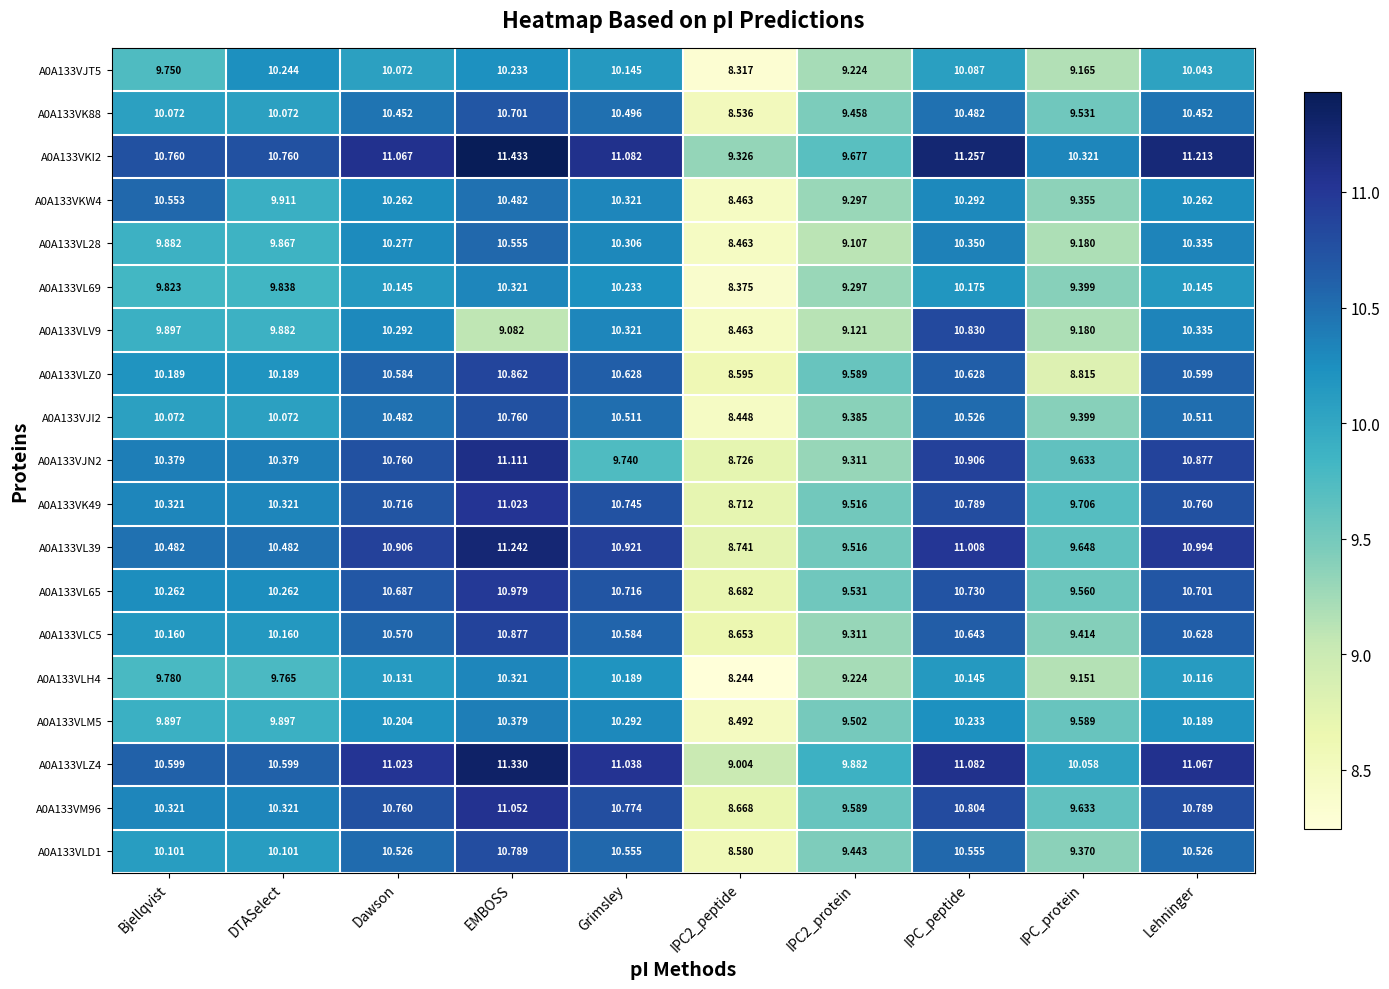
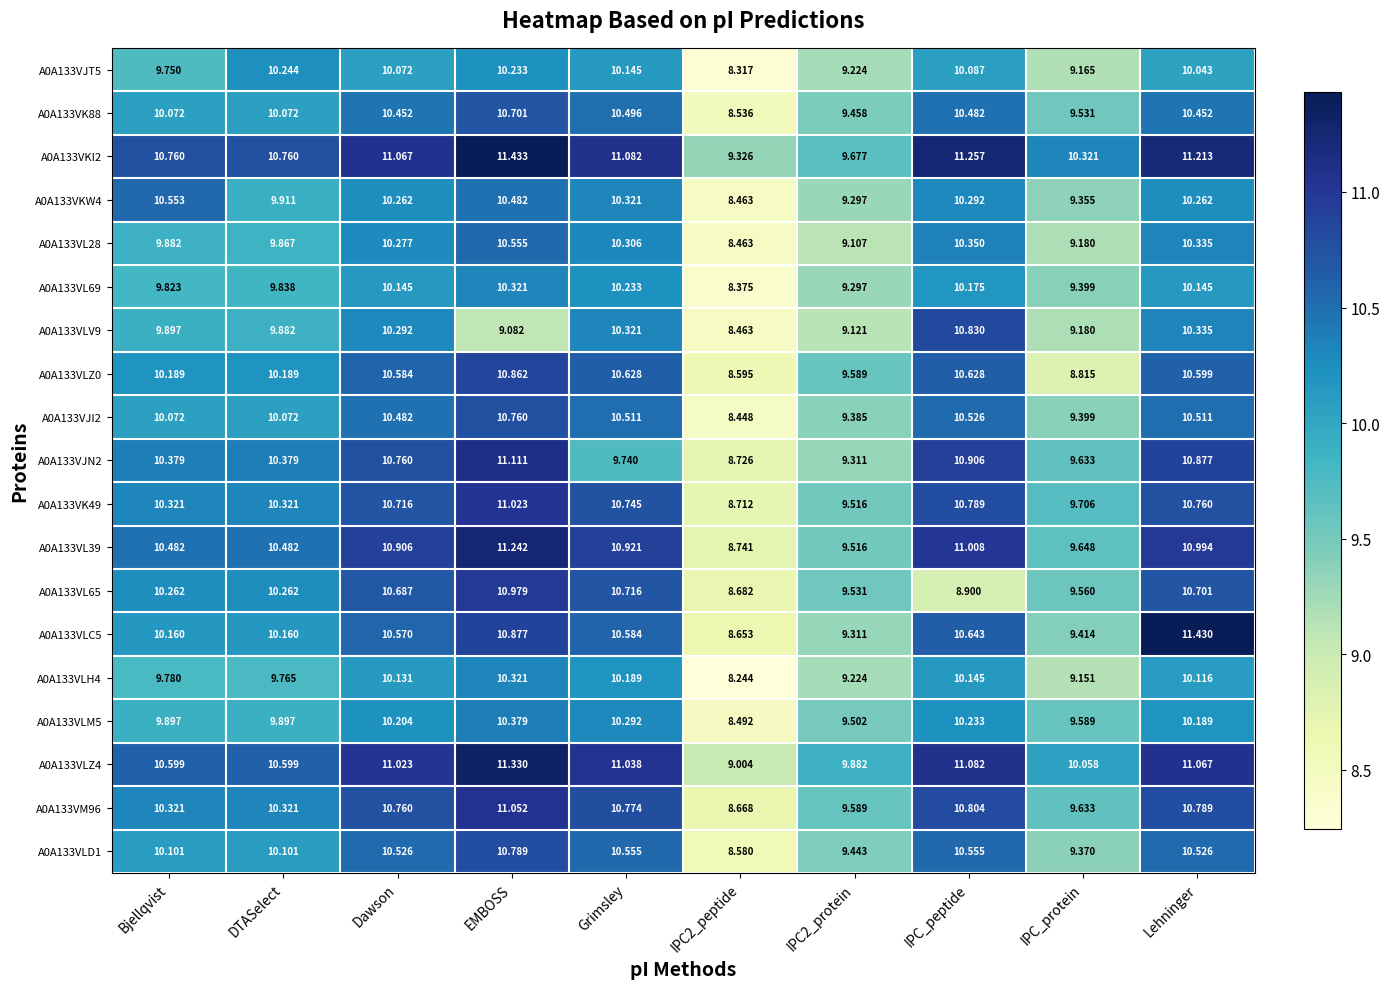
  {
    "A0A133VJT5": {
      "Bjellqvist": 9.750,
      "DTASelect": 10.244,
      "Dawson": 10.072,
      "EMBOSS": 10.233,
      "Grimsley": 10.145,
      "IPC2_peptide": 8.317,
      "IPC2_protein": 9.224,
      "IPC_peptide": 10.087,
      "IPC_protein": 9.165,
      "Lehninger": 10.043
    },
    "A0A133VK88": {
      "Bjellqvist": 10.072,
      "DTASelect": 10.072,
      "Dawson": 10.452,
      "EMBOSS": 10.701,
      "Grimsley": 10.496,
      "IPC2_peptide": 8.536,
      "IPC2_protein": 9.458,
      "IPC_peptide": 10.482,
      "IPC_protein": 9.531,
      "Lehninger": 10.452
    },
    "A0A133VKI2": {
      "Bjellqvist": 10.760,
      "DTASelect": 10.760,
      "Dawson": 11.067,
      "EMBOSS": 11.433,
      "Grimsley": 11.082,
      "IPC2_peptide": 9.326,
      "IPC2_protein": 9.677,
      "IPC_peptide": 11.257,
      "IPC_protein": 10.321,
      "Lehninger": 11.213
    },
    "A0A133VKW4": {
      "Bjellqvist": 10.553,
      "DTASelect": 9.911,
      "Dawson": 10.262,
      "EMBOSS": 10.482,
      "Grimsley": 10.321,
      "IPC2_peptide": 8.463,
      "IPC2_protein": 9.297,
      "IPC_peptide": 10.292,
      "IPC_protein": 9.355,
      "Lehninger": 10.262
    },
    "A0A133VL28": {
      "Bjellqvist": 9.882,
      "DTASelect": 9.867,
      "Dawson": 10.277,
      "EMBOSS": 10.555,
      "Grimsley": 10.306,
      "IPC2_peptide": 8.463,
      "IPC2_protein": 9.107,
      "IPC_peptide": 10.350,
      "IPC_protein": 9.180,
      "Lehninger": 10.335
    },
    "A0A133VL69": {
      "Bjellqvist": 9.823,
      "DTASelect": 9.838,
      "Dawson": 10.145,
      "EMBOSS": 10.321,
      "Grimsley": 10.233,
      "IPC2_peptide": 8.375,
      "IPC2_protein": 9.297,
      "IPC_peptide": 10.175,
      "IPC_protein": 9.399,
      "Lehninger": 10.145
    },
    "A0A133VLV9": {
      "Bjellqvist": 9.897,
      "DTASelect": 9.882,
      "Dawson": 10.292,
      "EMBOSS": 9.082,
      "Grimsley": 10.321,
      "IPC2_peptide": 8.463,
      "IPC2_protein": 9.121,
      "IPC_peptide": 10.830,
      "IPC_protein": 9.180,
      "Lehninger": 10.335
    },
    "A0A133VLZ0": {
      "Bjellqvist": 10.189,
      "DTASelect": 10.189,
      "Dawson": 10.584,
      "EMBOSS": 10.862,
      "Grimsley": 10.628,
      "IPC2_peptide": 8.595,
      "IPC2_protein": 9.589,
      "IPC_peptide": 10.628,
      "IPC_protein": 8.815,
      "Lehninger": 10.599
    },
    "A0A133VJI2": {
      "Bjellqvist": 10.072,
      "DTASelect": 10.072,
      "Dawson": 10.482,
      "EMBOSS": 10.760,
      "Grimsley": 10.511,
      "IPC2_peptide": 8.448,
      "IPC2_protein": 9.385,
      "IPC_peptide": 10.526,
      "IPC_protein": 9.399,
      "Lehninger": 10.511
    },
    "A0A133VJN2": {
      "Bjellqvist": 10.379,
      "DTASelect": 10.379,
      "Dawson": 10.760,
      "EMBOSS": 11.111,
      "Grimsley": 9.740,
      "IPC2_peptide": 8.726,
      "IPC2_protein": 9.311,
      "IPC_peptide": 10.906,
      "IPC_protein": 9.633,
      "Lehninger": 10.877
    },
    "A0A133VK49": {
      "Bjellqvist": 10.321,
      "DTASelect": 10.321,
      "Dawson": 10.716,
      "EMBOSS": 11.023,
      "Grimsley": 10.745,
      "IPC2_peptide": 8.712,
      "IPC2_protein": 9.516,
      "IPC_peptide": 10.789,
      "IPC_protein": 9.706,
      "Lehninger": 10.760
    },
    "A0A133VL39": {
      "Bjellqvist": 10.482,
      "DTASelect": 10.482,
      "Dawson": 10.906,
      "EMBOSS": 11.242,
      "Grimsley": 10.921,
      "IPC2_peptide": 8.741,
      "IPC2_protein": 9.516,
      "IPC_peptide": 11.008,
      "IPC_protein": 9.648,
      "Lehninger": 10.994
    },
    "A0A133VL65": {
      "Bjellqvist": 10.262,
      "DTASelect": 10.262,
      "Dawson": 10.687,
      "EMBOSS": 10.979,
      "Grimsley": 10.716,
      "IPC2_peptide": 8.682,
      "IPC2_protein": 9.531,
-     "IPC_peptide": 10.730,
+     "IPC_peptide": 8.900,
      "IPC_protein": 9.560,
      "Lehninger": 10.701
    },
    "A0A133VLC5": {
      "Bjellqvist": 10.160,
      "DTASelect": 10.160,
      "Dawson": 10.570,
      "EMBOSS": 10.877,
      "Grimsley": 10.584,
      "IPC2_peptide": 8.653,
      "IPC2_protein": 9.311,
      "IPC_peptide": 10.643,
      "IPC_protein": 9.414,
-     "Lehninger": 10.628
+     "Lehninger": 11.430
    },
    "A0A133VLH4": {
      "Bjellqvist": 9.780,
      "DTASelect": 9.765,
      "Dawson": 10.131,
      "EMBOSS": 10.321,
      "Grimsley": 10.189,
      "IPC2_peptide": 8.244,
      "IPC2_protein": 9.224,
      "IPC_peptide": 10.145,
      "IPC_protein": 9.151,
      "Lehninger": 10.116
    },
    "A0A133VLM5": {
      "Bjellqvist": 9.897,
      "DTASelect": 9.897,
      "Dawson": 10.204,
      "EMBOSS": 10.379,
      "Grimsley": 10.292,
      "IPC2_peptide": 8.492,
      "IPC2_protein": 9.502,
      "IPC_peptide": 10.233,
      "IPC_protein": 9.589,
      "Lehninger": 10.189
    },
    "A0A133VLZ4": {
      "Bjellqvist": 10.599,
      "DTASelect": 10.599,
      "Dawson": 11.023,
      "EMBOSS": 11.330,
      "Grimsley": 11.038,
      "IPC2_peptide": 9.004,
      "IPC2_protein": 9.882,
      "IPC_peptide": 11.082,
      "IPC_protein": 10.058,
      "Lehninger": 11.067
    },
    "A0A133VM96": {
      "Bjellqvist": 10.321,
      "DTASelect": 10.321,
      "Dawson": 10.760,
      "EMBOSS": 11.052,
      "Grimsley": 10.774,
      "IPC2_peptide": 8.668,
      "IPC2_protein": 9.589,
      "IPC_peptide": 10.804,
      "IPC_protein": 9.633,
      "Lehninger": 10.789
    },
    "A0A133VLD1": {
      "Bjellqvist": 10.101,
      "DTASelect": 10.101,
      "Dawson": 10.526,
      "EMBOSS": 10.789,
      "Grimsley": 10.555,
      "IPC2_peptide": 8.580,
      "IPC2_protein": 9.443,
      "IPC_peptide": 10.555,
      "IPC_protein": 9.370,
      "Lehninger": 10.526
    }
  }
